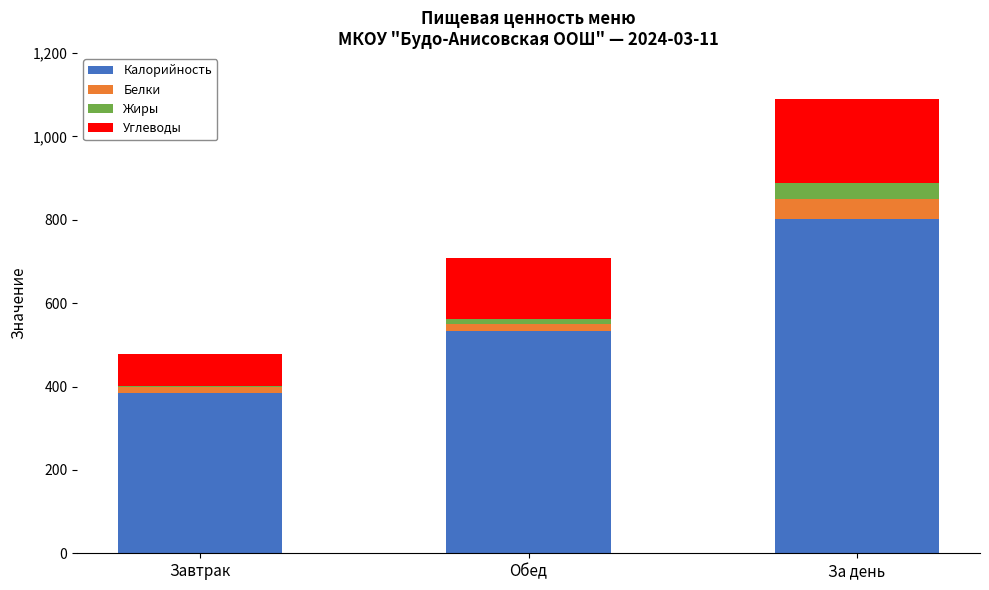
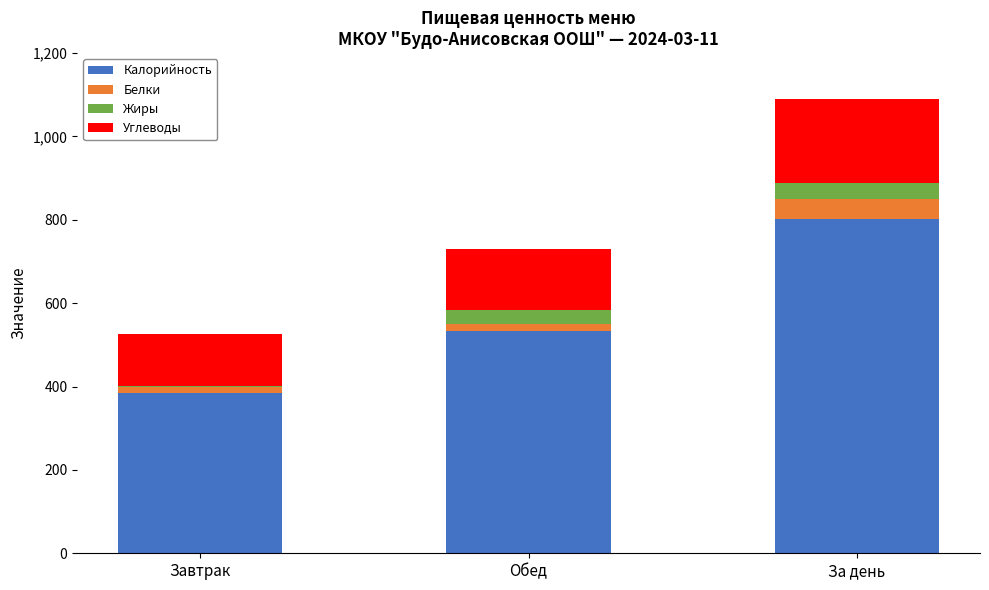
  {
    "Калорийность": {
      "Завтрак": 390,
      "Обед": 530,
      "За день": 800
    },
    "Белки": {
      "Завтрак": 10,
      "Обед": 20,
      "За день": 50
    },
    "Жиры": {
-     "Обед": 10,
+     "Обед": 40,
      "За день": 40
    },
    "Углеводы": {
-     "Завтрак": 80,
+     "Завтрак": 130,
      "Обед": 150,
      "За день": 200
    }
  }
